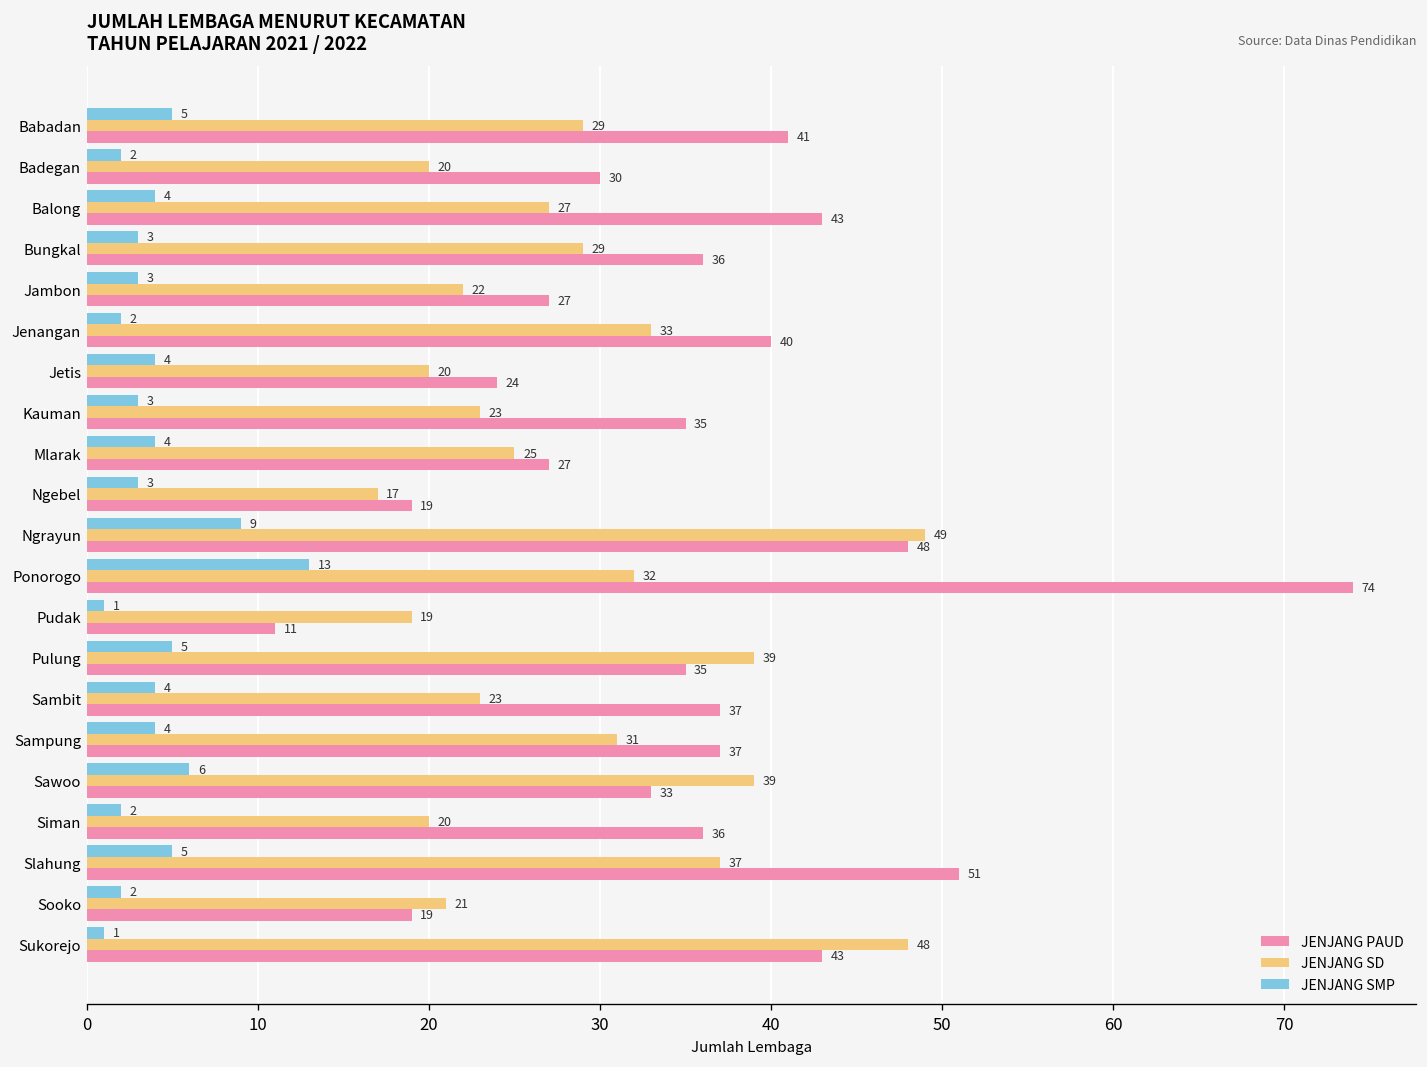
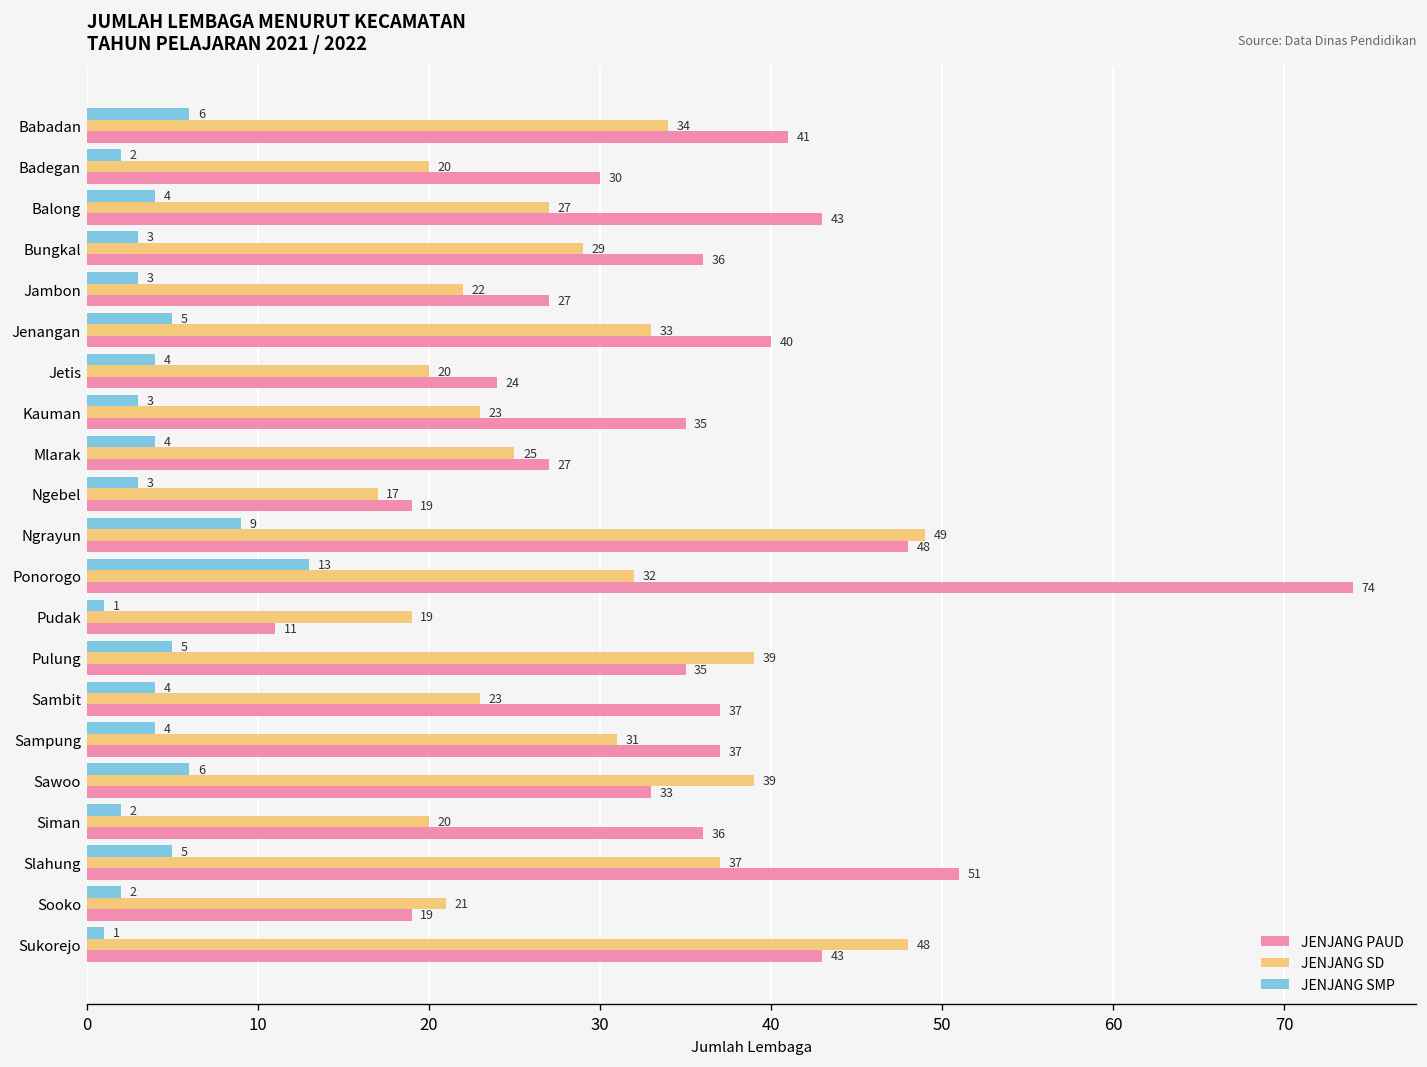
  {
    "JENJANG PAUD": {
      "Babadan": 41,
      "Badegan": 30,
      "Balong": 43,
      "Bungkal": 36,
      "Jambon": 27,
      "Jenangan": 40,
      "Jetis": 24,
      "Kauman": 35,
      "Mlarak": 27,
      "Ngebel": 19,
      "Ngrayun": 48,
      "Ponorogo": 74,
      "Pudak": 11,
      "Pulung": 35,
      "Sambit": 37,
      "Sampung": 37,
      "Sawoo": 33,
      "Siman": 36,
      "Slahung": 51,
      "Sooko": 19,
      "Sukorejo": 43
    },
    "JENJANG SD": {
-     "Babadan": 29,
+     "Babadan": 34,
      "Badegan": 20,
      "Balong": 27,
      "Bungkal": 29,
      "Jambon": 22,
      "Jenangan": 33,
      "Jetis": 20,
      "Kauman": 23,
      "Mlarak": 25,
      "Ngebel": 17,
      "Ngrayun": 49,
      "Ponorogo": 32,
      "Pudak": 19,
      "Pulung": 39,
      "Sambit": 23,
      "Sampung": 31,
      "Sawoo": 39,
      "Siman": 20,
      "Slahung": 37,
      "Sooko": 21,
      "Sukorejo": 48
    },
    "JENJANG SMP": {
-     "Babadan": 5,
+     "Babadan": 6,
      "Badegan": 2,
      "Balong": 4,
      "Bungkal": 3,
      "Jambon": 3,
-     "Jenangan": 2,
+     "Jenangan": 5,
      "Jetis": 4,
      "Kauman": 3,
      "Mlarak": 4,
      "Ngebel": 3,
      "Ngrayun": 9,
      "Ponorogo": 13,
      "Pudak": 1,
      "Pulung": 5,
      "Sambit": 4,
      "Sampung": 4,
      "Sawoo": 6,
      "Siman": 2,
      "Slahung": 5,
      "Sooko": 2,
      "Sukorejo": 1
    }
  }
